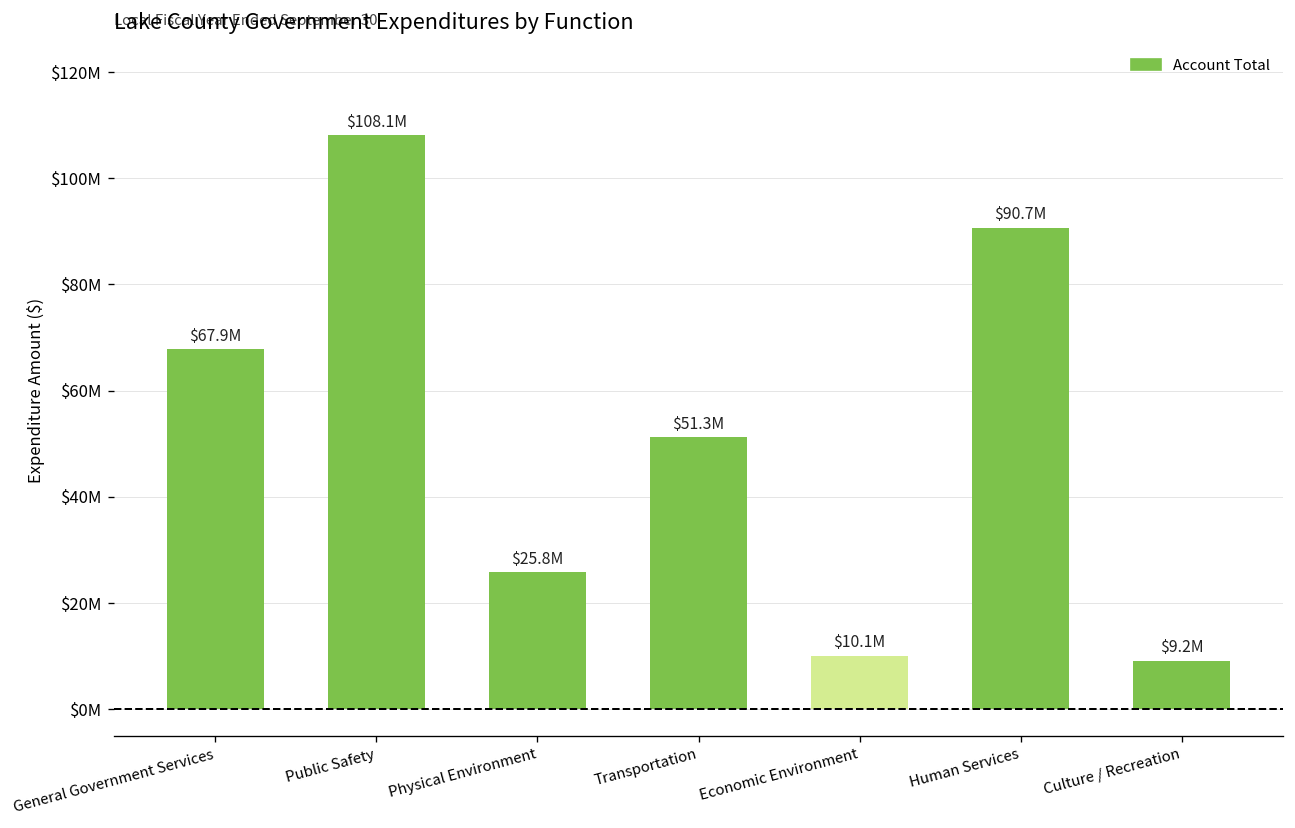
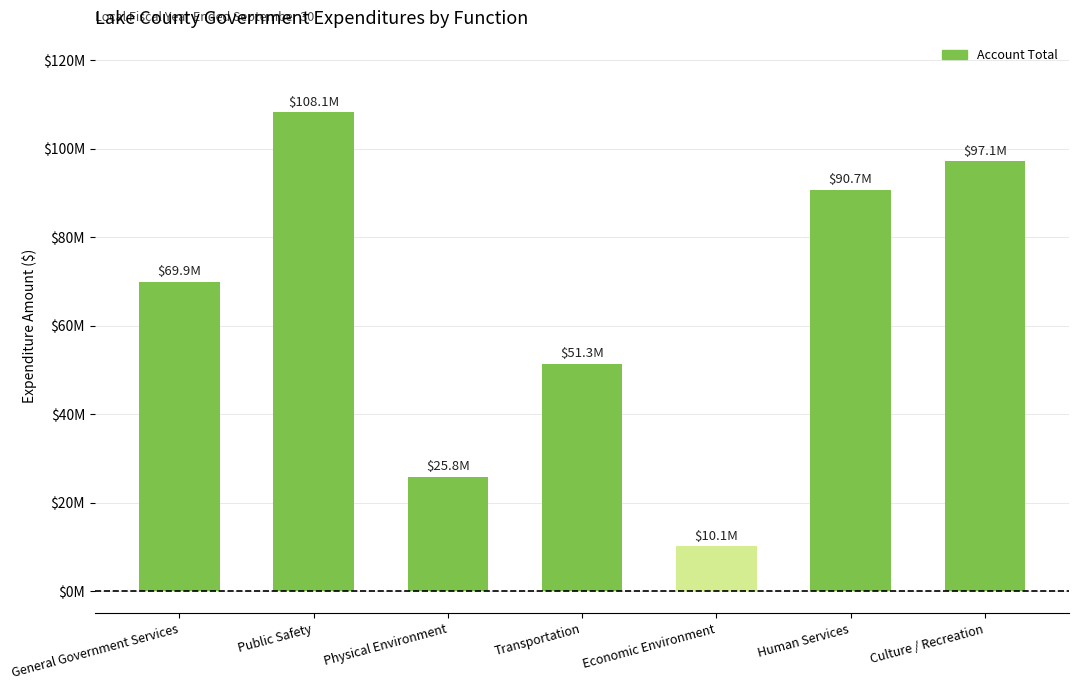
  {
-   "General Government Services": "$67.9M",
+   "General Government Services": "$69.9M",
    "Public Safety": "$108.1M",
    "Physical Environment": "$25.8M",
    "Transportation": "$51.3M",
    "Economic Environment": "$10.1M",
    "Human Services": "$90.7M",
-   "Culture / Recreation": "$9.2M"
+   "Culture / Recreation": "$97.1M"
  }
